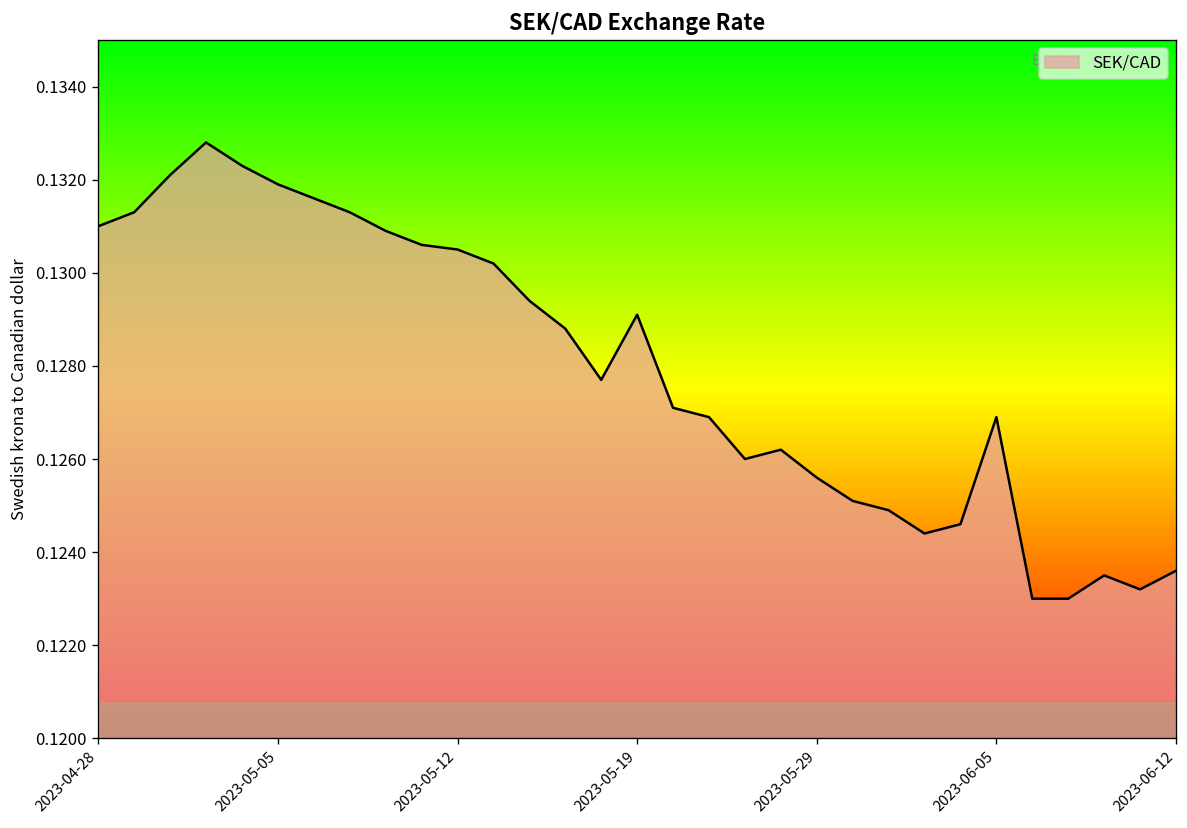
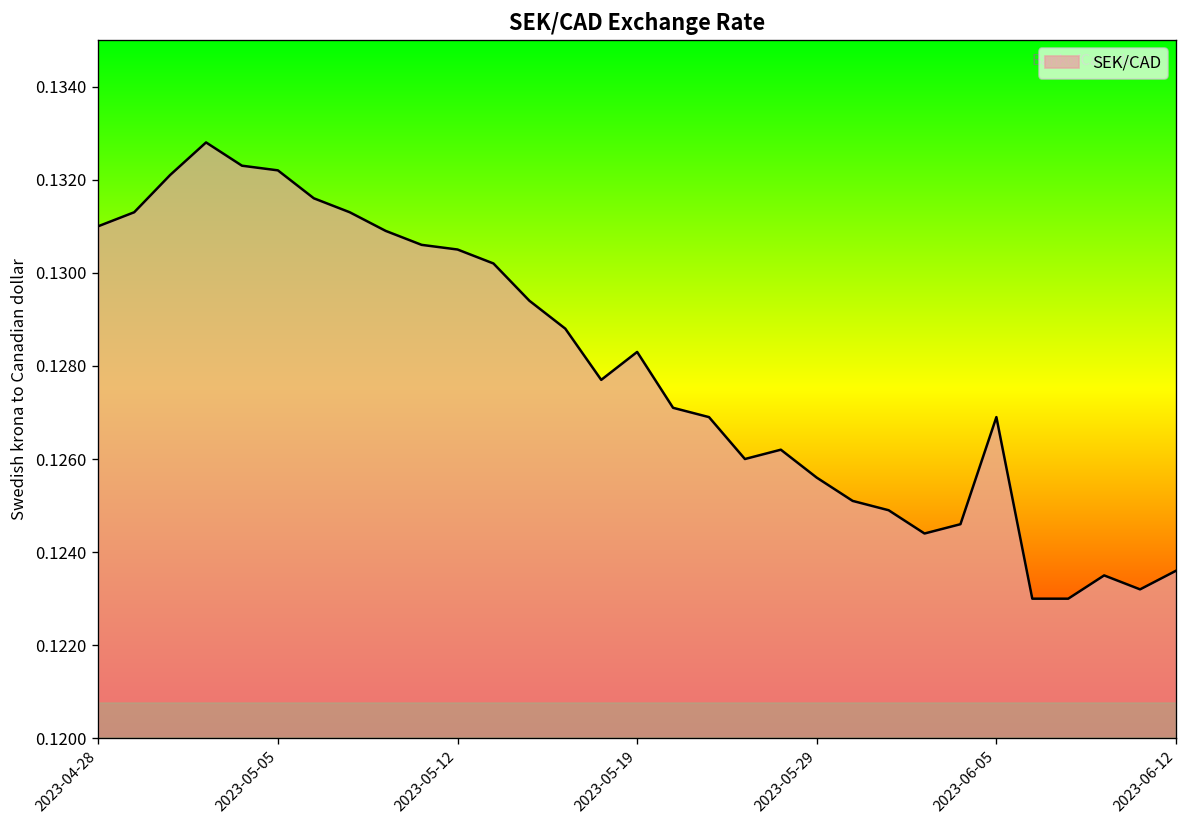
  {
    "2023-04-28": 0.1310,
-   "2023-05-05": 0.1319,
+   "2023-05-05": 0.1322,
    "2023-05-12": 0.1305,
-   "2023-05-19": 0.1291,
+   "2023-05-19": 0.1283,
    "2023-05-29": 0.1256,
    "2023-06-05": 0.1269,
    "2023-06-12": 0.1236
  }
